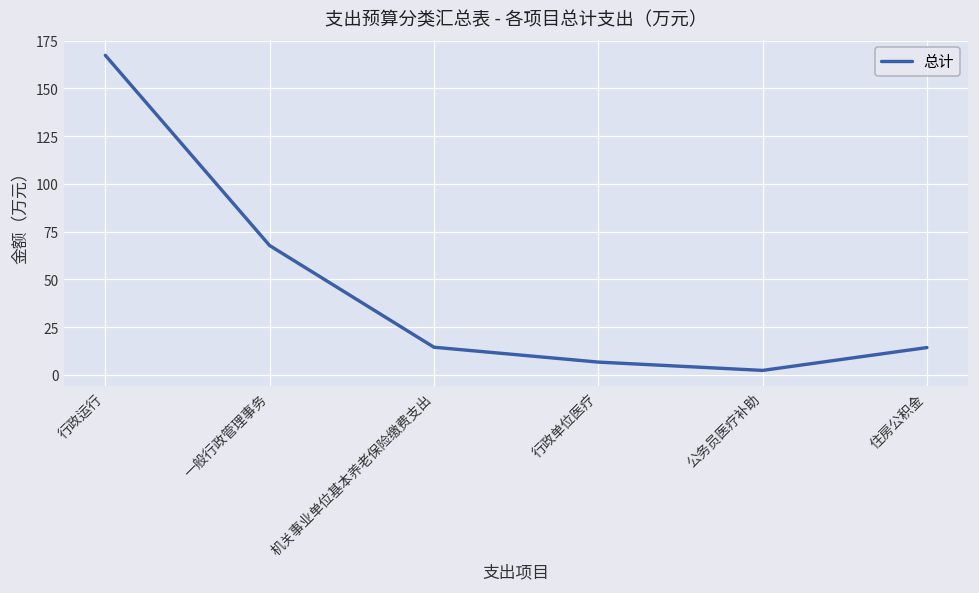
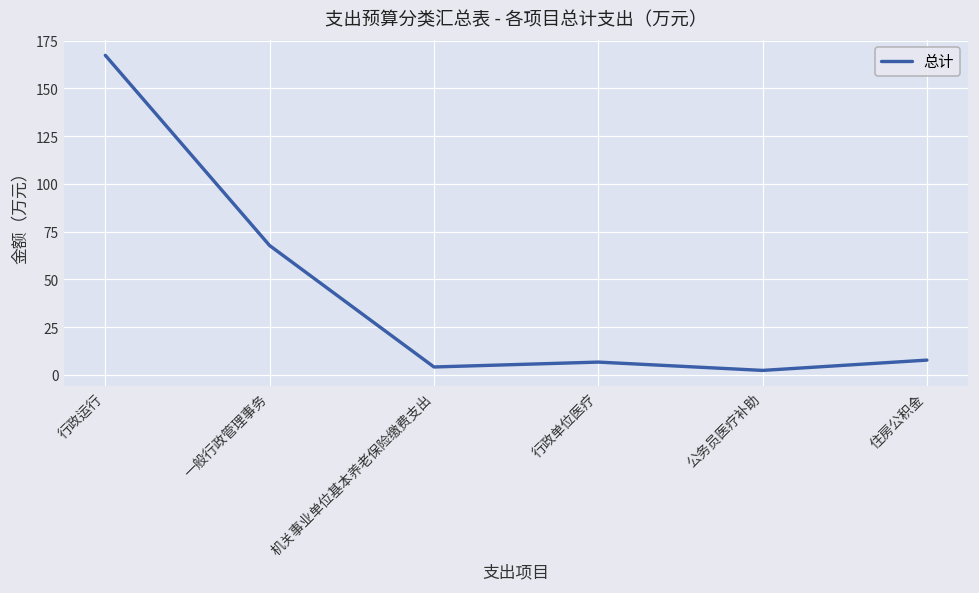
  {
    "行政运行": 167,
    "一般行政管理事务": 68,
-   "机关事业单位基本养老保险缴费支出": 14,
+   "机关事业单位基本养老保险缴费支出": 4,
    "行政单位医疗": 7,
    "公务员医疗补助": 2,
-   "住房公积金": 14
+   "住房公积金": 8
  }
